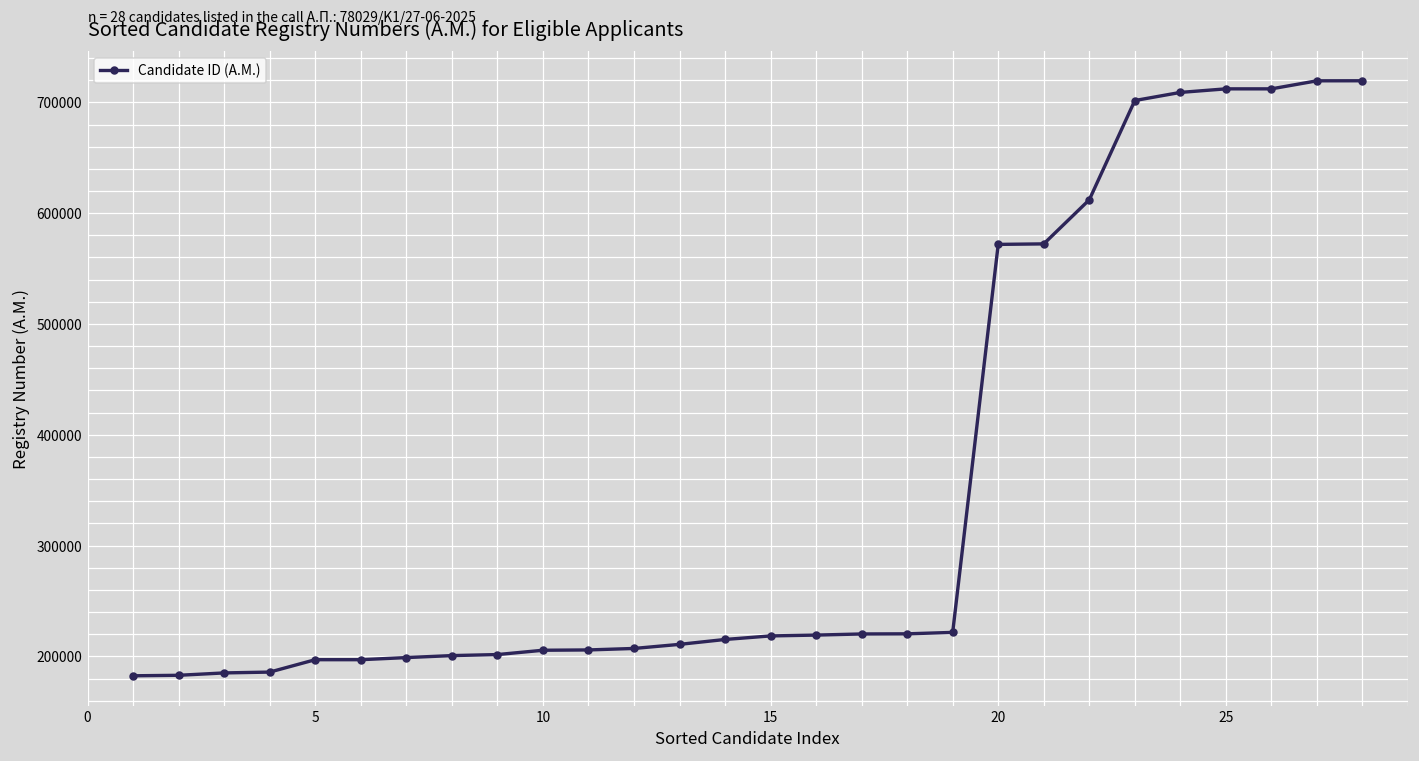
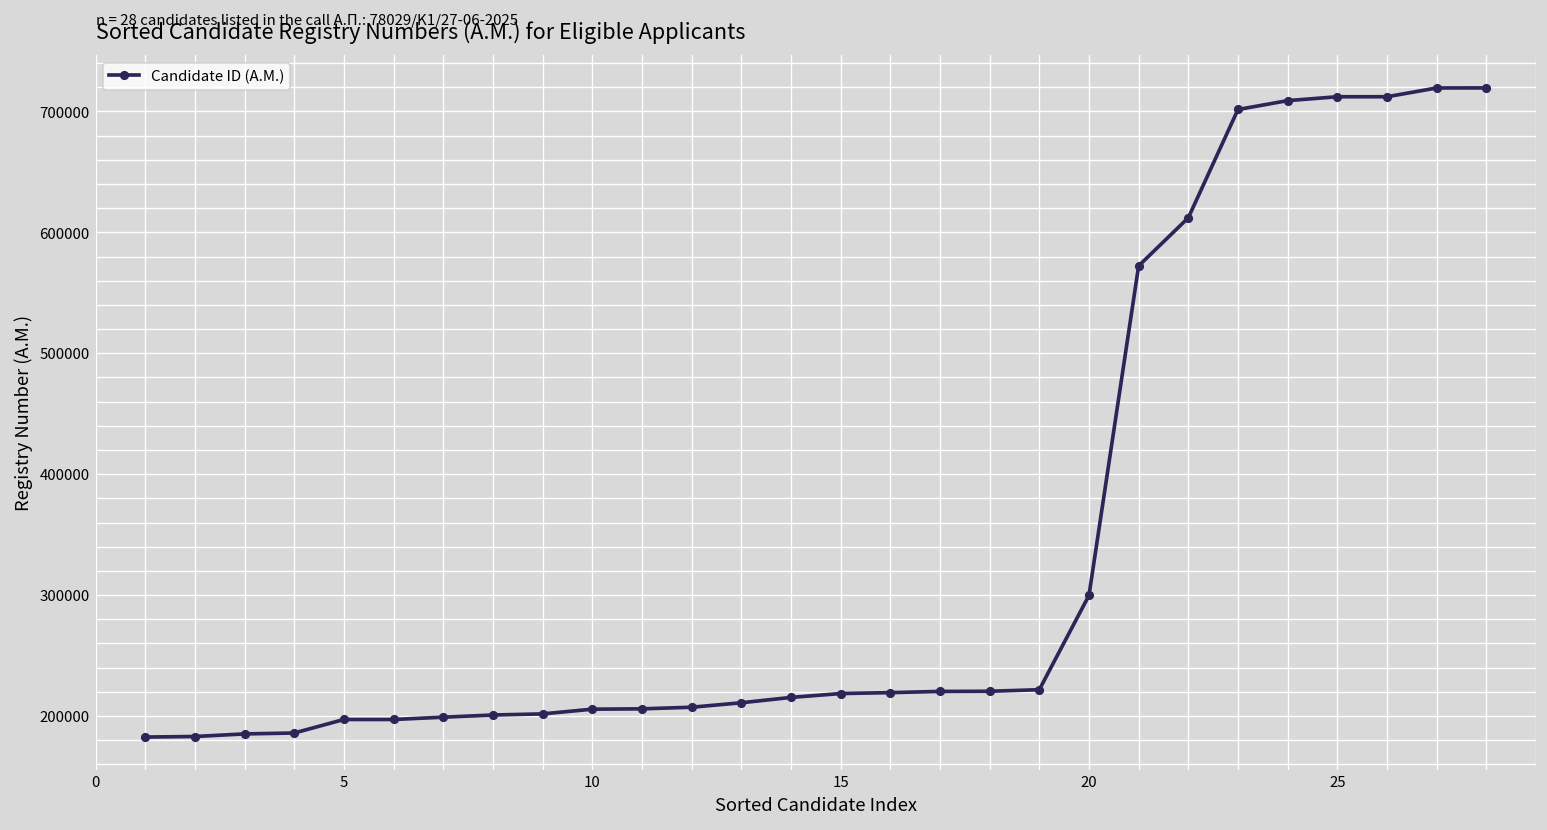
  {
    "5": 197000,
    "10": 206000,
    "15": 219000,
-   "20": 572000,
+   "20": 300000,
    "25": 712000
  }
